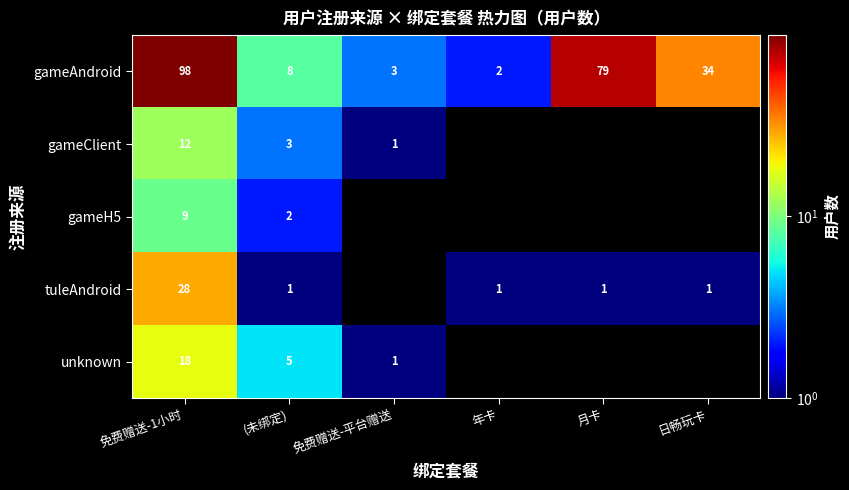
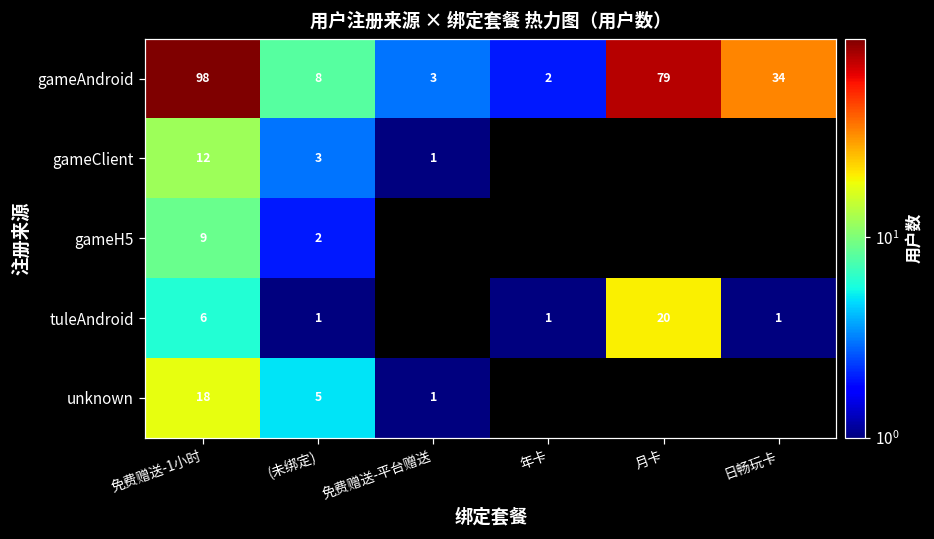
  {
    "gameAndroid": {
      "免费赠送-1小时": 98,
      "(未绑定)": 8,
      "免费赠送-平台赠送": 3,
      "年卡": 2,
      "月卡": 79,
      "日畅玩卡": 34
    },
    "gameClient": {
      "免费赠送-1小时": 12,
      "(未绑定)": 3,
      "免费赠送-平台赠送": 1
    },
    "gameH5": {
      "免费赠送-1小时": 9,
      "(未绑定)": 2
    },
    "tuleAndroid": {
-     "免费赠送-1小时": 28,
+     "免费赠送-1小时": 6,
      "(未绑定)": 1,
      "年卡": 1,
-     "月卡": 1,
+     "月卡": 20,
      "日畅玩卡": 1
    },
    "unknown": {
      "免费赠送-1小时": 18,
      "(未绑定)": 5,
      "免费赠送-平台赠送": 1
    }
  }
